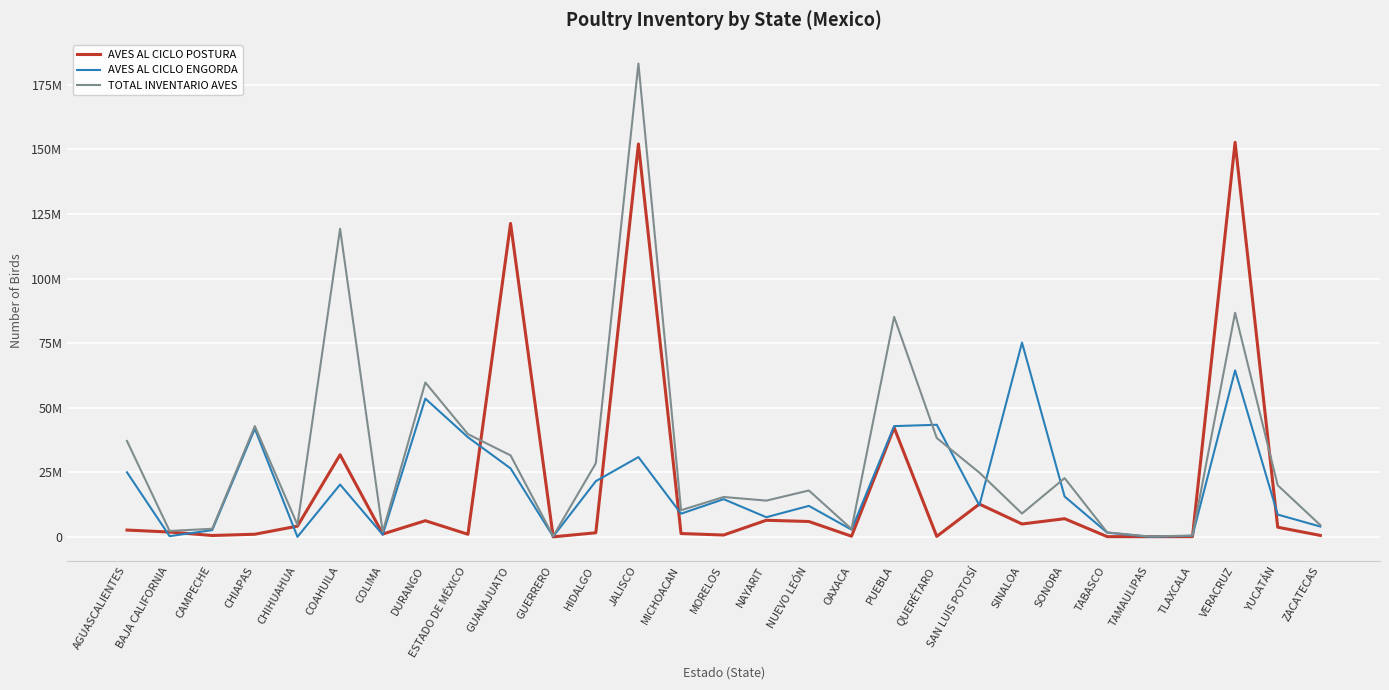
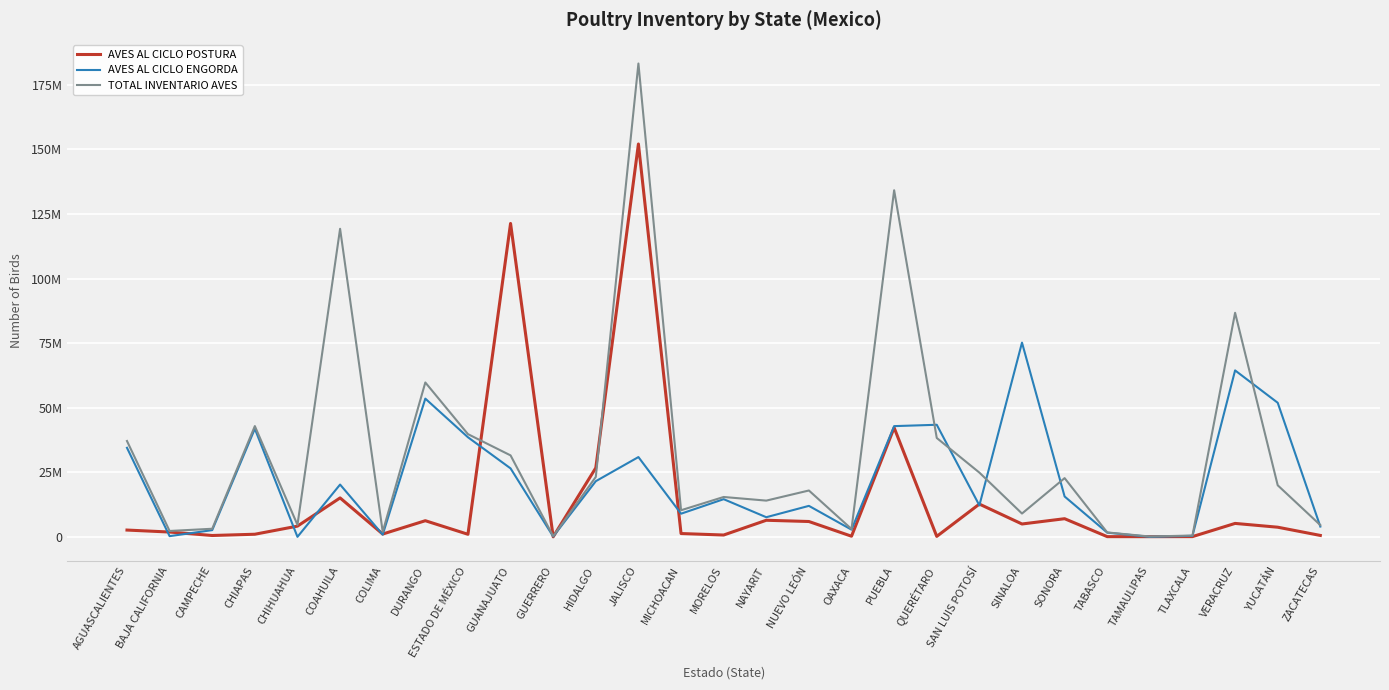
  {
    "AVES AL CICLO POSTURA": {
      "AGUASCALIENTES": 3000000,
      "CAMPECHE": 1000000,
      "CHIAPAS": 1000000,
-     "COAHUILA": 32000000,
+     "COAHUILA": 15000000,
      "DURANGO": 6000000,
      "ESTADO DE MÉXICO": 1000000,
      "GUANAJUATO": 121000000,
-     "HIDALGO": 2000000,
+     "HIDALGO": 27000000,
      "JALISCO": 152000000,
      "MICHOACAN": 1000000,
      "MORELOS": 1000000,
      "NAYARIT": 6000000,
      "NUEVO LEÓN": 6000000,
      "OAXACA": 0,
      "QUERÉTARO": 0,
      "SINALOA": 5000000,
      "SONORA": 7000000,
      "TABASCO": 0,
-     "VERACRUZ": 153000000,
+     "VERACRUZ": 5000000,
      "YUCATÁN": 4000000,
      "ZACATECAS": 1000000
    },
    "AVES AL CICLO ENGORDA": {
-     "AGUASCALIENTES": 25000000,
+     "AGUASCALIENTES": 34000000,
      "BAJA CALIFORNIA": 0,
      "CHIAPAS": 42000000,
      "CHIHUAHUA": 0,
      "COAHUILA": 20000000,
      "DURANGO": 54000000,
      "ESTADO DE MÉXICO": 39000000,
      "GUANAJUATO": 27000000,
      "HIDALGO": 22000000,
      "JALISCO": 31000000,
      "MICHOACAN": 9000000,
      "NAYARIT": 8000000,
      "NUEVO LEÓN": 12000000,
      "QUERÉTARO": 43000000,
      "SINALOA": 75000000,
      "SONORA": 16000000,
      "VERACRUZ": 64000000,
-     "YUCATÁN": 9000000
+     "YUCATÁN": 52000000
    },
    "TOTAL INVENTARIO AVES": {
      "AGUASCALIENTES": 37000000,
      "CHIAPAS": 43000000,
      "COAHUILA": 119000000,
      "DURANGO": 60000000,
      "ESTADO DE MÉXICO": 40000000,
      "GUANAJUATO": 32000000,
-     "HIDALGO": 28000000,
+     "HIDALGO": 23000000,
      "JALISCO": 183000000,
      "MICHOACAN": 10000000,
      "NAYARIT": 14000000,
      "NUEVO LEÓN": 18000000,
-     "PUEBLA": 85000000,
+     "PUEBLA": 134000000,
      "QUERÉTARO": 38000000,
      "SAN LUIS POTOSÍ": 25000000,
      "SINALOA": 9000000,
      "SONORA": 23000000,
      "VERACRUZ": 87000000,
      "YUCATÁN": 20000000
    }
  }
